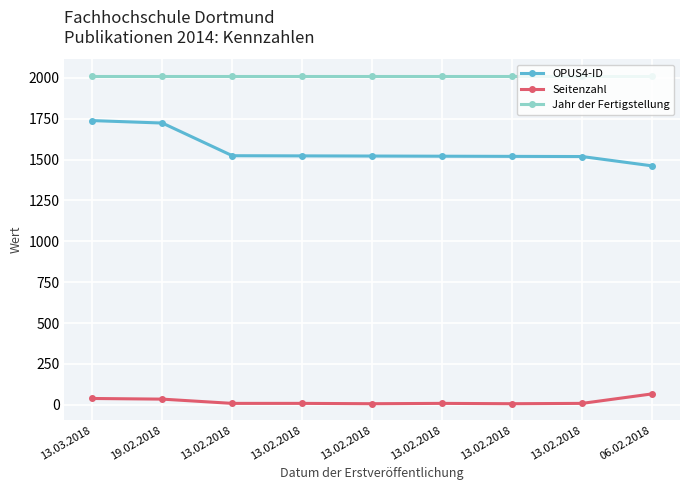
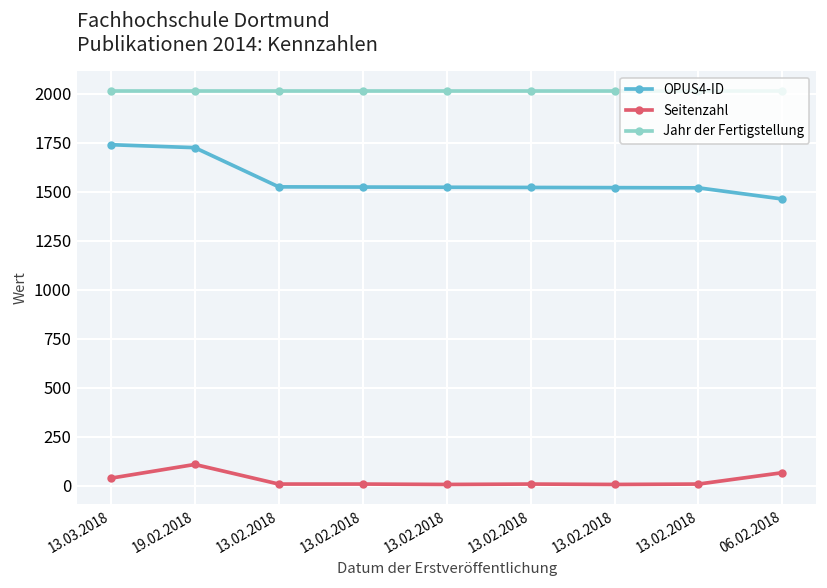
  {
    "Seitenzahl": {
      "13.03.2018": 40,
-     "19.02.2018": 30,
+     "19.02.2018": 110,
      "06.02.2018": 70
    }
  }
